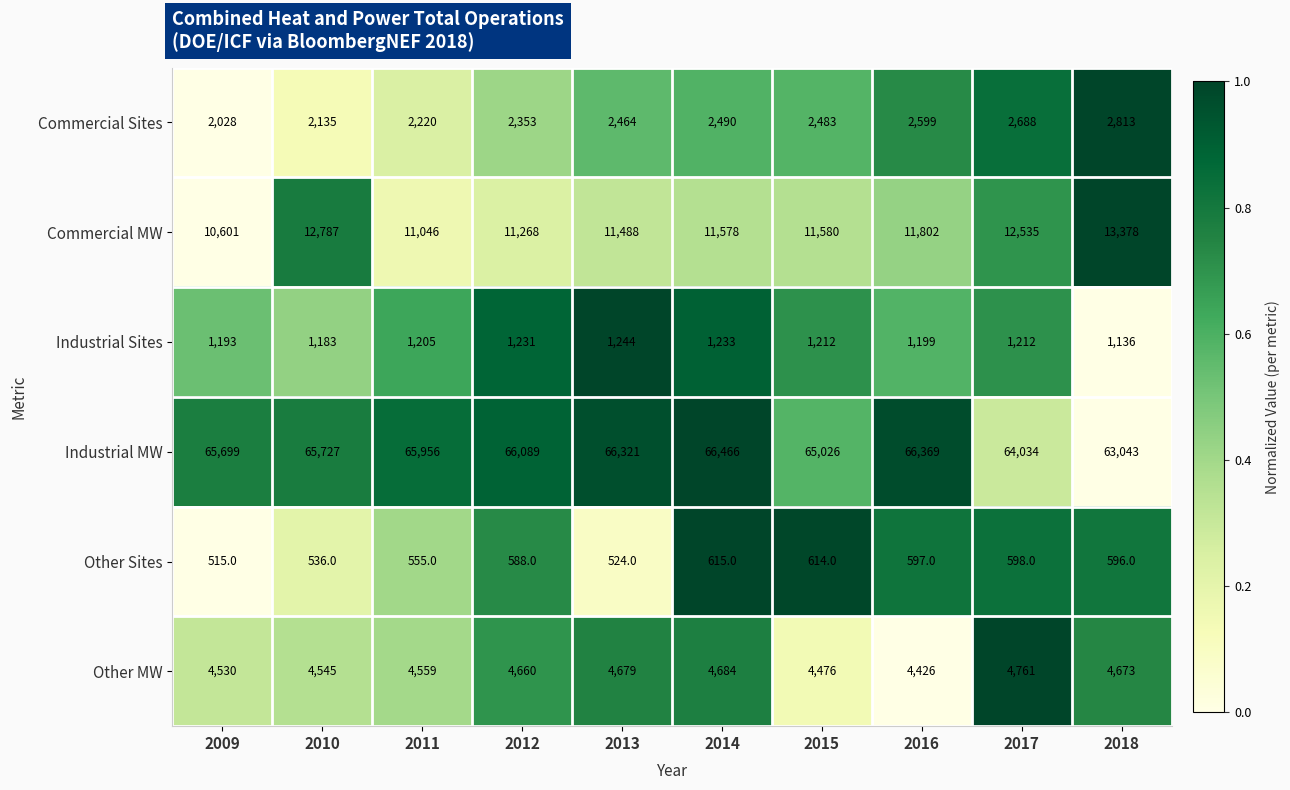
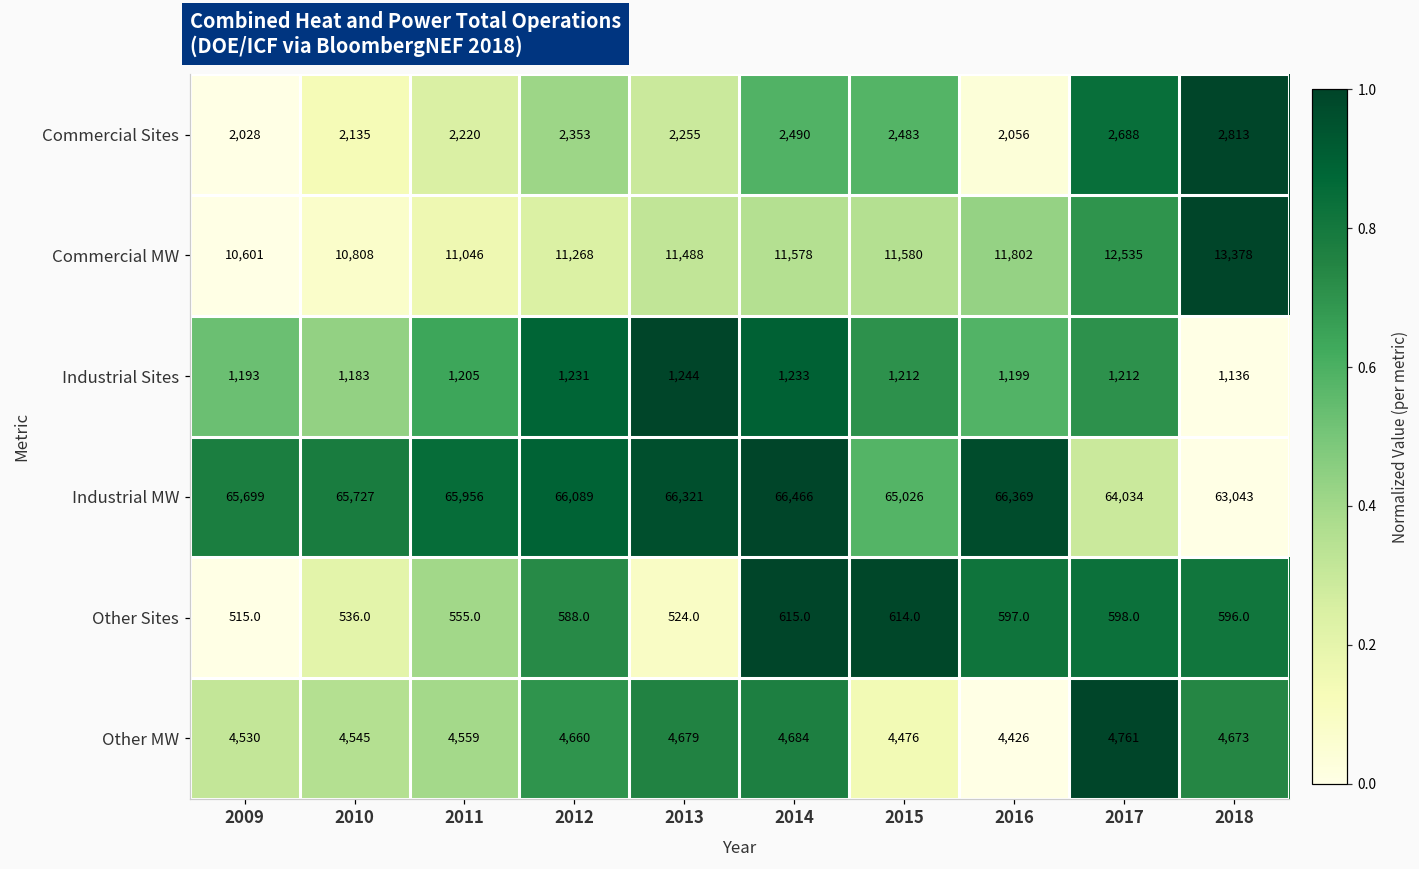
  {
    "Commercial Sites": {
      "2009": "2,028",
      "2010": "2,135",
      "2011": "2,220",
      "2012": "2,353",
-     "2013": "2,464",
+     "2013": "2,255",
      "2014": "2,490",
      "2015": "2,483",
-     "2016": "2,599",
+     "2016": "2,056",
      "2017": "2,688",
      "2018": "2,813"
    },
    "Commercial MW": {
      "2009": "10,601",
-     "2010": "12,787",
+     "2010": "10,808",
      "2011": "11,046",
      "2012": "11,268",
      "2013": "11,488",
      "2014": "11,578",
      "2015": "11,580",
      "2016": "11,802",
      "2017": "12,535",
      "2018": "13,378"
    },
    "Industrial Sites": {
      "2009": "1,193",
      "2010": "1,183",
      "2011": "1,205",
      "2012": "1,231",
      "2013": "1,244",
      "2014": "1,233",
      "2015": "1,212",
      "2016": "1,199",
      "2017": "1,212",
      "2018": "1,136"
    },
    "Industrial MW": {
      "2009": "65,699",
      "2010": "65,727",
      "2011": "65,956",
      "2012": "66,089",
      "2013": "66,321",
      "2014": "66,466",
      "2015": "65,026",
      "2016": "66,369",
      "2017": "64,034",
      "2018": "63,043"
    },
    "Other Sites": {
      "2009": "515.0",
      "2010": "536.0",
      "2011": "555.0",
      "2012": "588.0",
      "2013": "524.0",
      "2014": "615.0",
      "2015": "614.0",
      "2016": "597.0",
      "2017": "598.0",
      "2018": "596.0"
    },
    "Other MW": {
      "2009": "4,530",
      "2010": "4,545",
      "2011": "4,559",
      "2012": "4,660",
      "2013": "4,679",
      "2014": "4,684",
      "2015": "4,476",
      "2016": "4,426",
      "2017": "4,761",
      "2018": "4,673"
    }
  }
